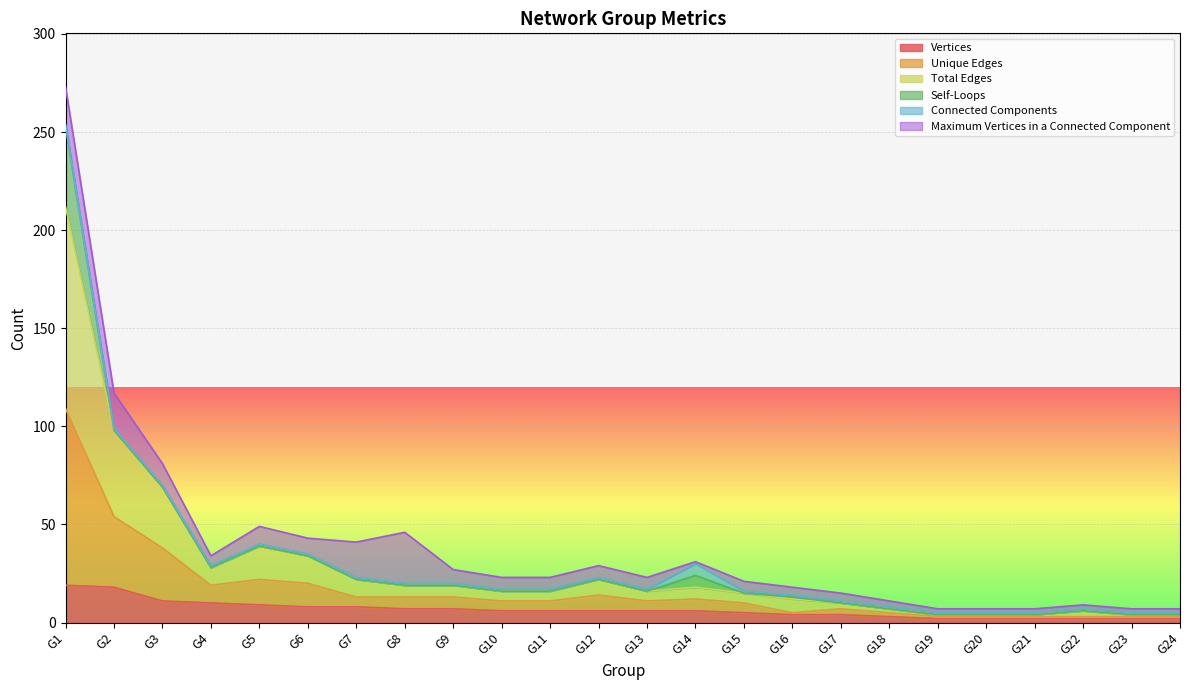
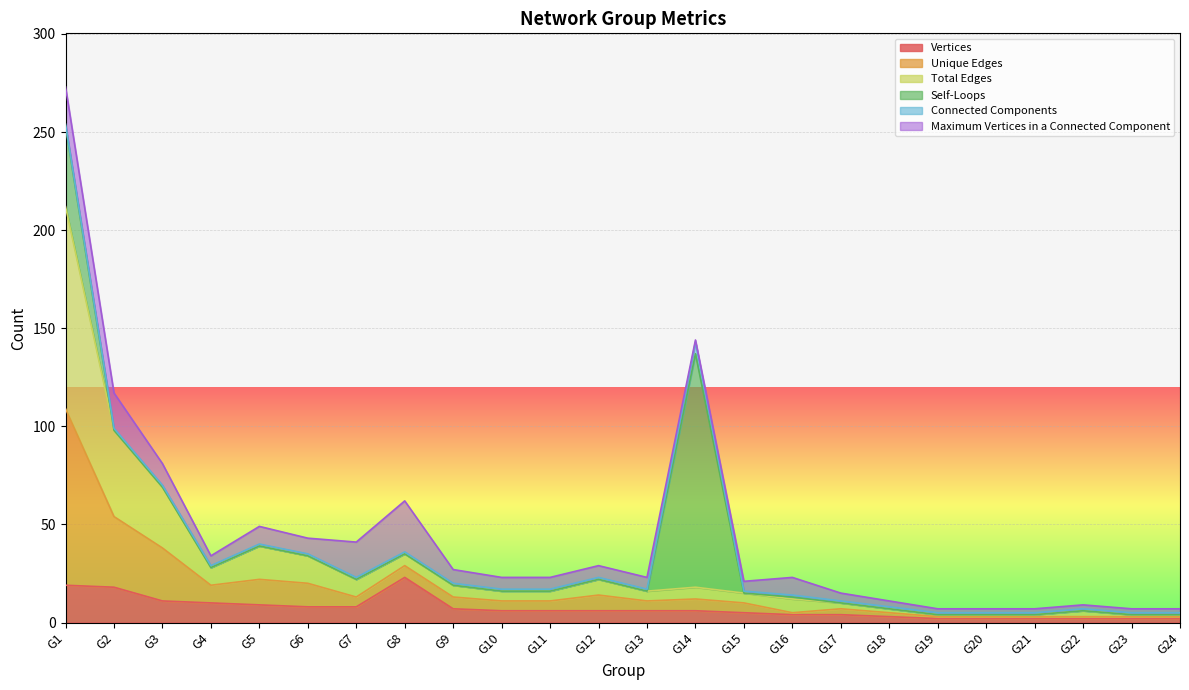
  {
    "Vertices": {
      "G1": 19,
      "G2": 18,
      "G3": 11,
      "G4": 10,
      "G5": 9,
      "G6": 8,
      "G7": 8,
-     "G8": 7,
+     "G8": 23,
      "G9": 7,
      "G10": 6,
      "G11": 6,
      "G12": 6,
      "G13": 6,
      "G14": 6,
      "G15": 5,
      "G17": 4,
      "G18": 3
    },
    "Unique Edges": {
      "G1": 90,
      "G2": 36,
      "G3": 27,
      "G4": 9,
      "G5": 13,
      "G6": 12,
      "G7": 5,
      "G8": 6,
      "G9": 6,
      "G10": 5,
      "G11": 5,
      "G12": 8,
      "G13": 5,
      "G14": 6,
      "G15": 5,
      "G17": 3,
      "G18": 2
    },
    "Total Edges": {
      "G1": 103,
      "G14": 6
    },
    "Self-Loops": {
-     "G14": 6
+     "G14": 119
    },
    "Maximum Vertices in a Connected Component": {
      "G1": 19,
      "G2": 18,
      "G3": 11,
      "G4": 5,
      "G5": 9,
      "G6": 8,
      "G7": 18,
      "G8": 26,
      "G9": 7,
      "G10": 6,
      "G11": 6,
      "G12": 6,
      "G13": 6,
      "G15": 5,
-     "G16": 4,
+     "G16": 9,
      "G17": 4,
      "G18": 3,
      "G19": 2,
      "G20": 2,
      "G21": 2,
      "G22": 2,
      "G23": 2,
      "G24": 2
    }
  }
